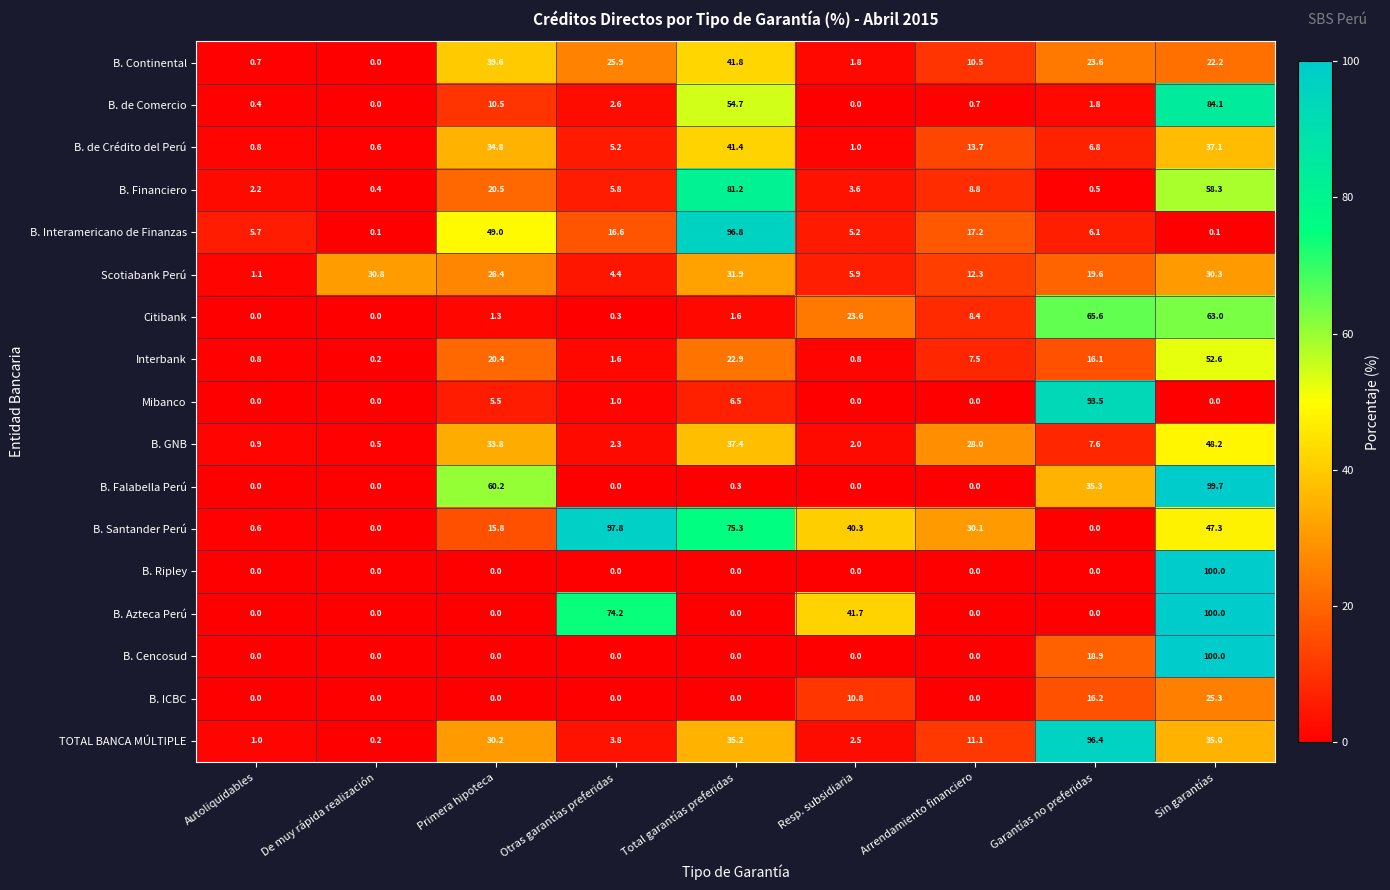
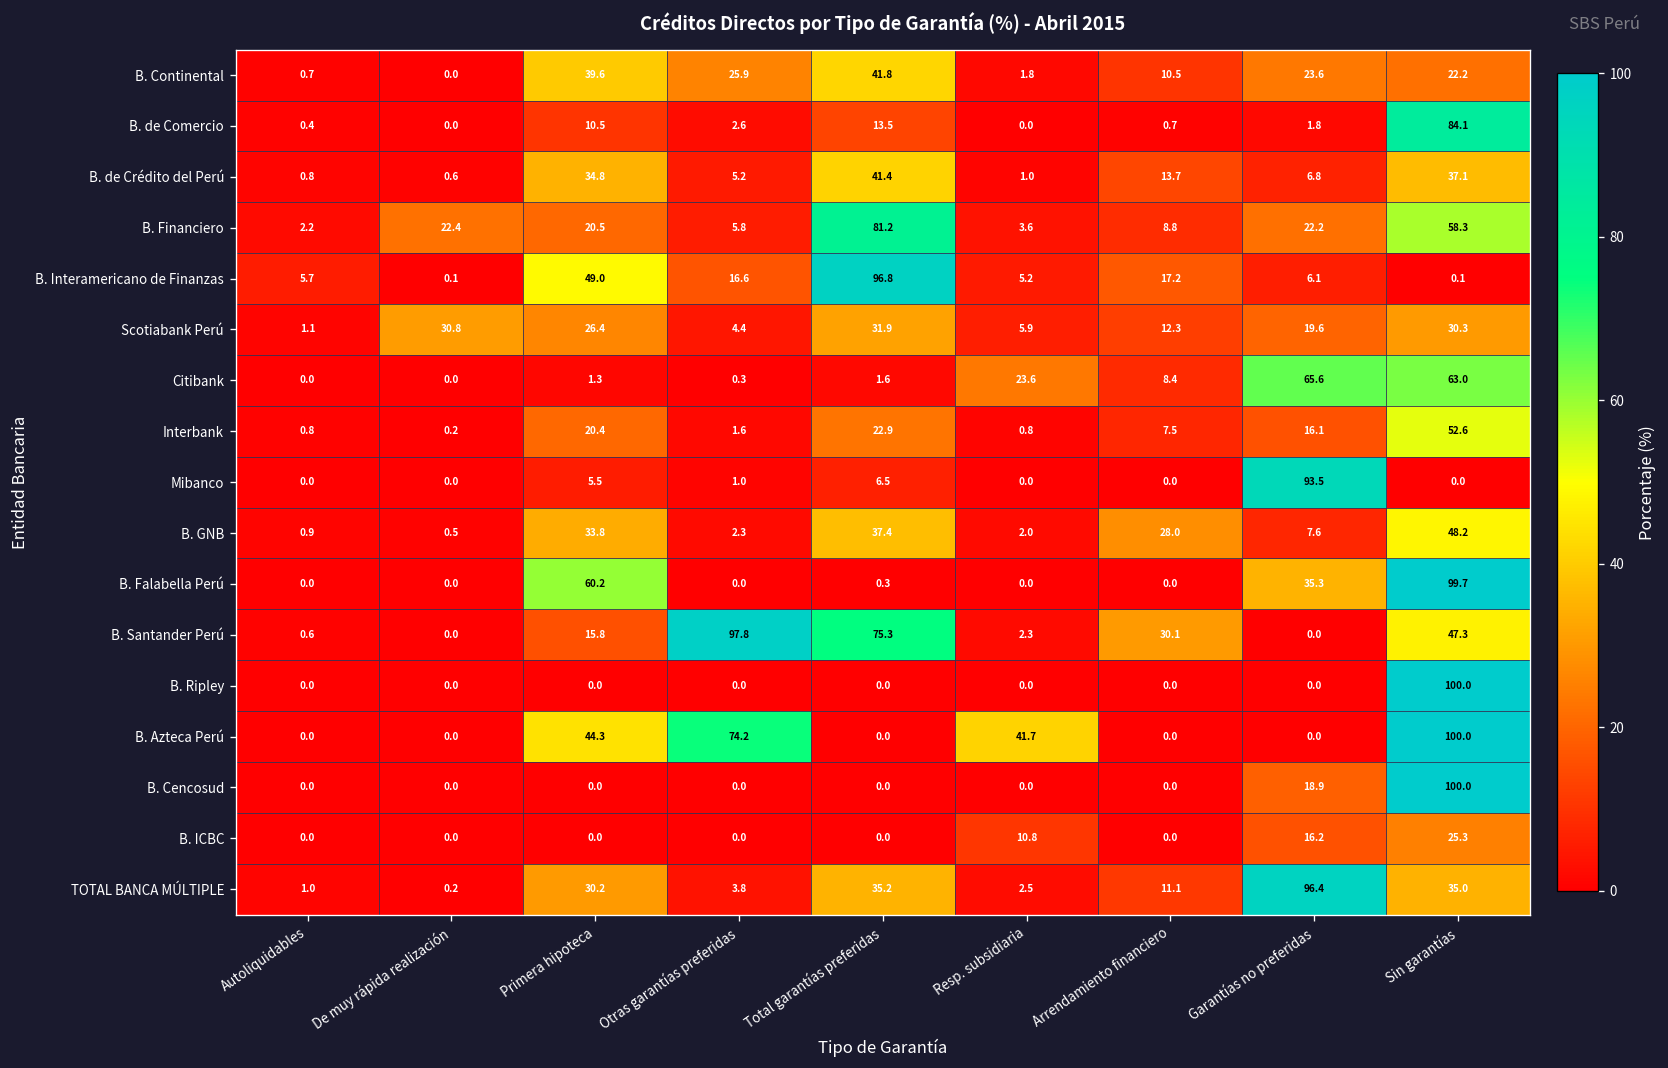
  {
    "B. Continental": {
      "Autoliquidables": 0.7,
      "De muy rápida realización": 0.0,
      "Primera hipoteca": 39.6,
      "Otras garantías preferidas": 25.9,
      "Total garantías preferidas": 41.8,
      "Resp. subsidiaria": 1.8,
      "Arrendamiento financiero": 10.5,
      "Garantías no preferidas": 23.6,
      "Sin garantías": 22.2
    },
    "B. de Comercio": {
      "Autoliquidables": 0.4,
      "De muy rápida realización": 0.0,
      "Primera hipoteca": 10.5,
      "Otras garantías preferidas": 2.6,
-     "Total garantías preferidas": 54.7,
+     "Total garantías preferidas": 13.5,
      "Resp. subsidiaria": 0.0,
      "Arrendamiento financiero": 0.7,
      "Garantías no preferidas": 1.8,
      "Sin garantías": 84.1
    },
    "B. de Crédito del Perú": {
      "Autoliquidables": 0.8,
      "De muy rápida realización": 0.6,
      "Primera hipoteca": 34.8,
      "Otras garantías preferidas": 5.2,
      "Total garantías preferidas": 41.4,
      "Resp. subsidiaria": 1.0,
      "Arrendamiento financiero": 13.7,
      "Garantías no preferidas": 6.8,
      "Sin garantías": 37.1
    },
    "B. Financiero": {
      "Autoliquidables": 2.2,
-     "De muy rápida realización": 0.4,
+     "De muy rápida realización": 22.4,
      "Primera hipoteca": 20.5,
      "Otras garantías preferidas": 5.8,
      "Total garantías preferidas": 81.2,
      "Resp. subsidiaria": 3.6,
      "Arrendamiento financiero": 8.8,
-     "Garantías no preferidas": 0.5,
+     "Garantías no preferidas": 22.2,
      "Sin garantías": 58.3
    },
    "B. Interamericano de Finanzas": {
      "Autoliquidables": 5.7,
      "De muy rápida realización": 0.1,
      "Primera hipoteca": 49.0,
      "Otras garantías preferidas": 16.6,
      "Total garantías preferidas": 96.8,
      "Resp. subsidiaria": 5.2,
      "Arrendamiento financiero": 17.2,
      "Garantías no preferidas": 6.1,
      "Sin garantías": 0.1
    },
    "Scotiabank Perú": {
      "Autoliquidables": 1.1,
      "De muy rápida realización": 30.8,
      "Primera hipoteca": 26.4,
      "Otras garantías preferidas": 4.4,
      "Total garantías preferidas": 31.9,
      "Resp. subsidiaria": 5.9,
      "Arrendamiento financiero": 12.3,
      "Garantías no preferidas": 19.6,
      "Sin garantías": 30.3
    },
    "Citibank": {
      "Autoliquidables": 0.0,
      "De muy rápida realización": 0.0,
      "Primera hipoteca": 1.3,
      "Otras garantías preferidas": 0.3,
      "Total garantías preferidas": 1.6,
      "Resp. subsidiaria": 23.6,
      "Arrendamiento financiero": 8.4,
      "Garantías no preferidas": 65.6,
      "Sin garantías": 63.0
    },
    "Interbank": {
      "Autoliquidables": 0.8,
      "De muy rápida realización": 0.2,
      "Primera hipoteca": 20.4,
      "Otras garantías preferidas": 1.6,
      "Total garantías preferidas": 22.9,
      "Resp. subsidiaria": 0.8,
      "Arrendamiento financiero": 7.5,
      "Garantías no preferidas": 16.1,
      "Sin garantías": 52.6
    },
    "Mibanco": {
      "Autoliquidables": 0.0,
      "De muy rápida realización": 0.0,
      "Primera hipoteca": 5.5,
      "Otras garantías preferidas": 1.0,
      "Total garantías preferidas": 6.5,
      "Resp. subsidiaria": 0.0,
      "Arrendamiento financiero": 0.0,
      "Garantías no preferidas": 93.5,
      "Sin garantías": 0.0
    },
    "B. GNB": {
      "Autoliquidables": 0.9,
      "De muy rápida realización": 0.5,
      "Primera hipoteca": 33.8,
      "Otras garantías preferidas": 2.3,
      "Total garantías preferidas": 37.4,
      "Resp. subsidiaria": 2.0,
      "Arrendamiento financiero": 28.0,
      "Garantías no preferidas": 7.6,
      "Sin garantías": 48.2
    },
    "B. Falabella Perú": {
      "Autoliquidables": 0.0,
      "De muy rápida realización": 0.0,
      "Primera hipoteca": 60.2,
      "Otras garantías preferidas": 0.0,
      "Total garantías preferidas": 0.3,
      "Resp. subsidiaria": 0.0,
      "Arrendamiento financiero": 0.0,
      "Garantías no preferidas": 35.3,
      "Sin garantías": 99.7
    },
    "B. Santander Perú": {
      "Autoliquidables": 0.6,
      "De muy rápida realización": 0.0,
      "Primera hipoteca": 15.8,
      "Otras garantías preferidas": 97.8,
      "Total garantías preferidas": 75.3,
-     "Resp. subsidiaria": 40.3,
+     "Resp. subsidiaria": 2.3,
      "Arrendamiento financiero": 30.1,
      "Garantías no preferidas": 0.0,
      "Sin garantías": 47.3
    },
    "B. Ripley": {
      "Autoliquidables": 0.0,
      "De muy rápida realización": 0.0,
      "Primera hipoteca": 0.0,
      "Otras garantías preferidas": 0.0,
      "Total garantías preferidas": 0.0,
      "Resp. subsidiaria": 0.0,
      "Arrendamiento financiero": 0.0,
      "Garantías no preferidas": 0.0,
      "Sin garantías": 100.0
    },
    "B. Azteca Perú": {
      "Autoliquidables": 0.0,
      "De muy rápida realización": 0.0,
-     "Primera hipoteca": 0.0,
+     "Primera hipoteca": 44.3,
      "Otras garantías preferidas": 74.2,
      "Total garantías preferidas": 0.0,
      "Resp. subsidiaria": 41.7,
      "Arrendamiento financiero": 0.0,
      "Garantías no preferidas": 0.0,
      "Sin garantías": 100.0
    },
    "B. Cencosud": {
      "Autoliquidables": 0.0,
      "De muy rápida realización": 0.0,
      "Primera hipoteca": 0.0,
      "Otras garantías preferidas": 0.0,
      "Total garantías preferidas": 0.0,
      "Resp. subsidiaria": 0.0,
      "Arrendamiento financiero": 0.0,
      "Garantías no preferidas": 18.9,
      "Sin garantías": 100.0
    },
    "B. ICBC": {
      "Autoliquidables": 0.0,
      "De muy rápida realización": 0.0,
      "Primera hipoteca": 0.0,
      "Otras garantías preferidas": 0.0,
      "Total garantías preferidas": 0.0,
      "Resp. subsidiaria": 10.8,
      "Arrendamiento financiero": 0.0,
      "Garantías no preferidas": 16.2,
      "Sin garantías": 25.3
    },
    "TOTAL BANCA MÚLTIPLE": {
      "Autoliquidables": 1.0,
      "De muy rápida realización": 0.2,
      "Primera hipoteca": 30.2,
      "Otras garantías preferidas": 3.8,
      "Total garantías preferidas": 35.2,
      "Resp. subsidiaria": 2.5,
      "Arrendamiento financiero": 11.1,
      "Garantías no preferidas": 96.4,
      "Sin garantías": 35.0
    }
  }
